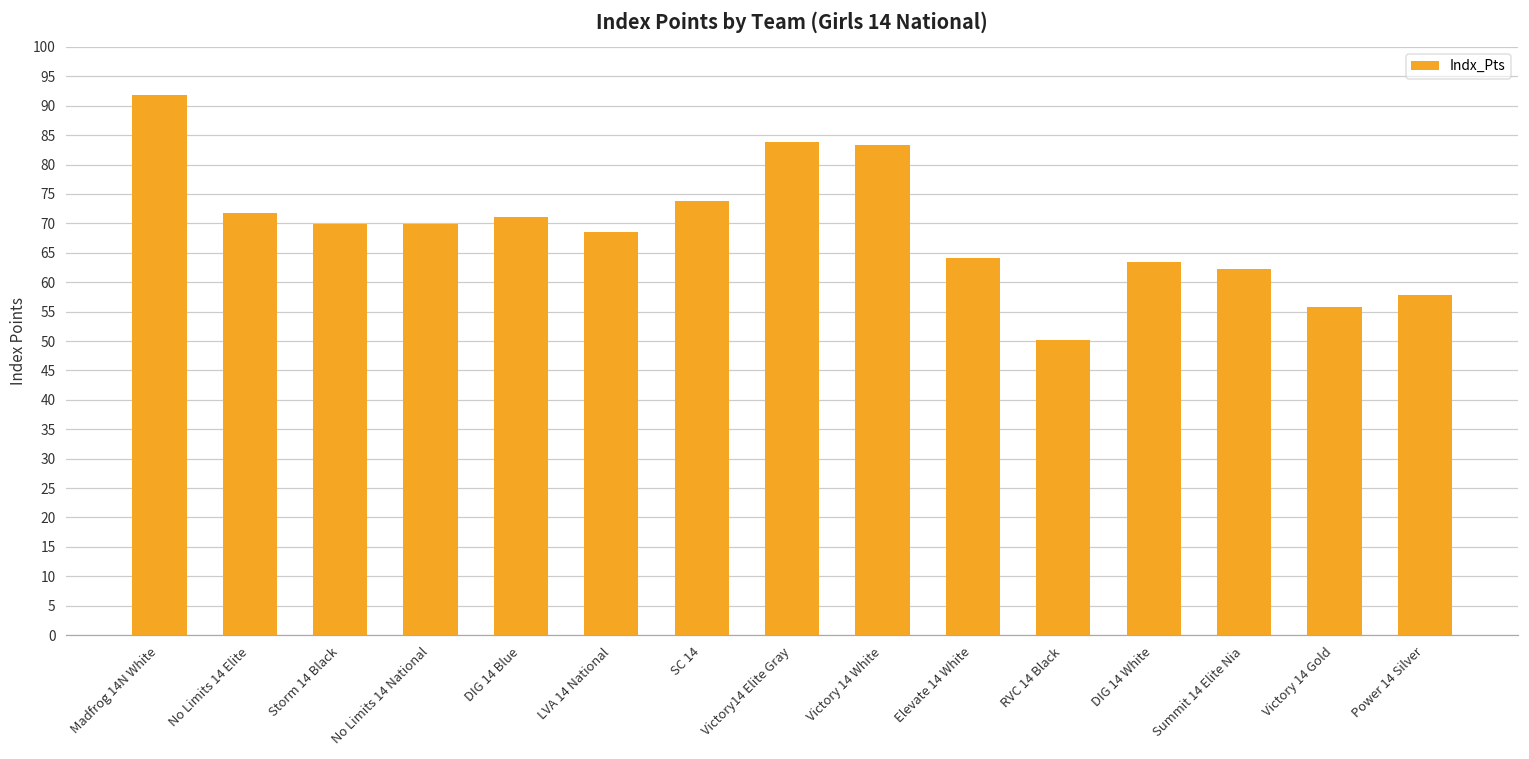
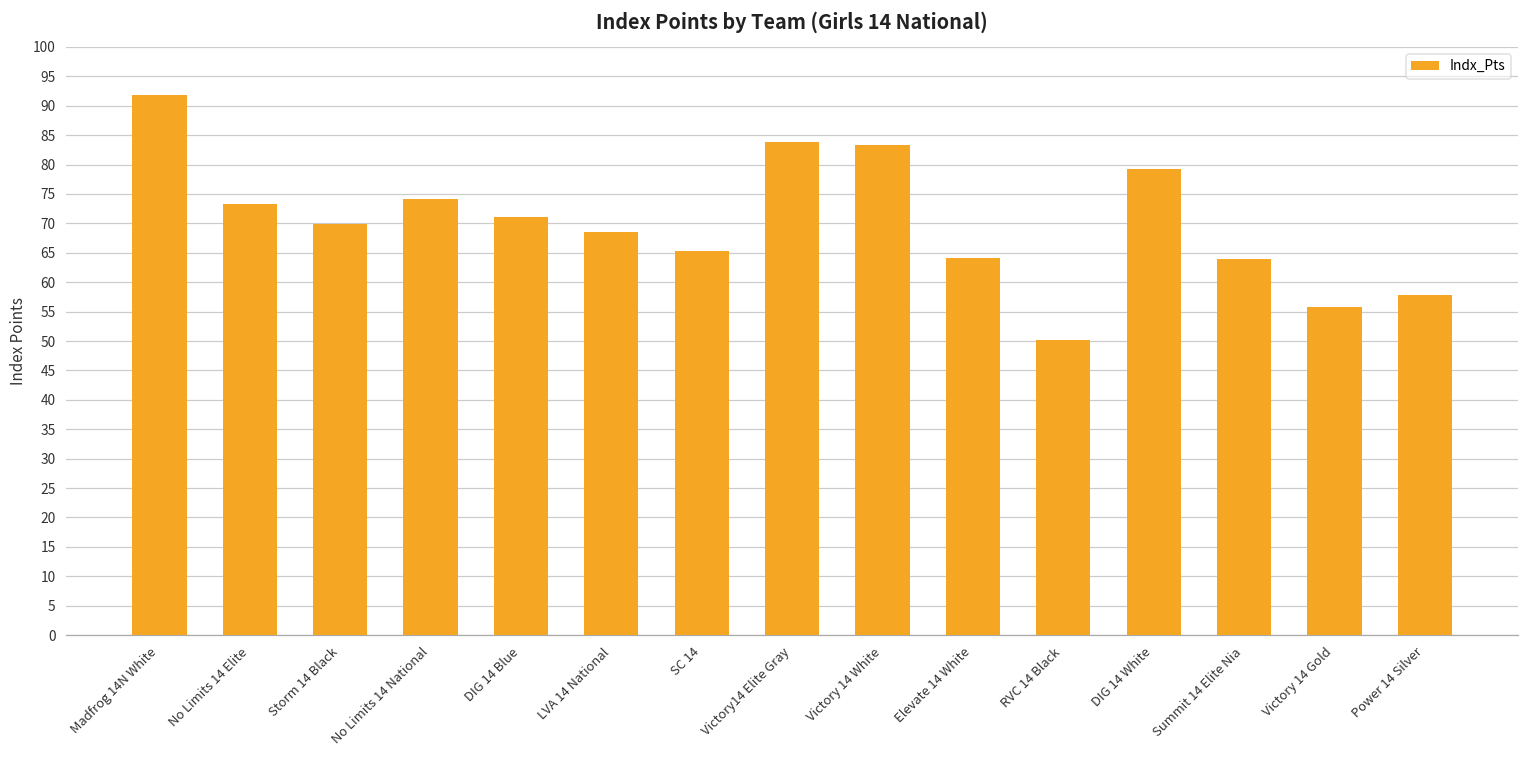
  {
    "Madfrog 14N White": 92,
-   "No Limits 14 Elite": 72,
+   "No Limits 14 Elite": 73,
    "Storm 14 Black": 70,
-   "No Limits 14 National": 70,
+   "No Limits 14 National": 74,
    "DIG 14 Blue": 71,
    "LVA 14 National": 69,
-   "SC 14": 74,
+   "SC 14": 65,
    "Victory14 Elite Gray": 84,
    "Victory 14 White": 83,
    "Elevate 14 White": 64,
    "RVC 14 Black": 50,
-   "DIG 14 White": 63,
-   "Summit 14 Elite Nia": 62,
+   "DIG 14 White": 79,
+   "Summit 14 Elite Nia": 64,
    "Victory 14 Gold": 56,
    "Power 14 Silver": 58
  }
